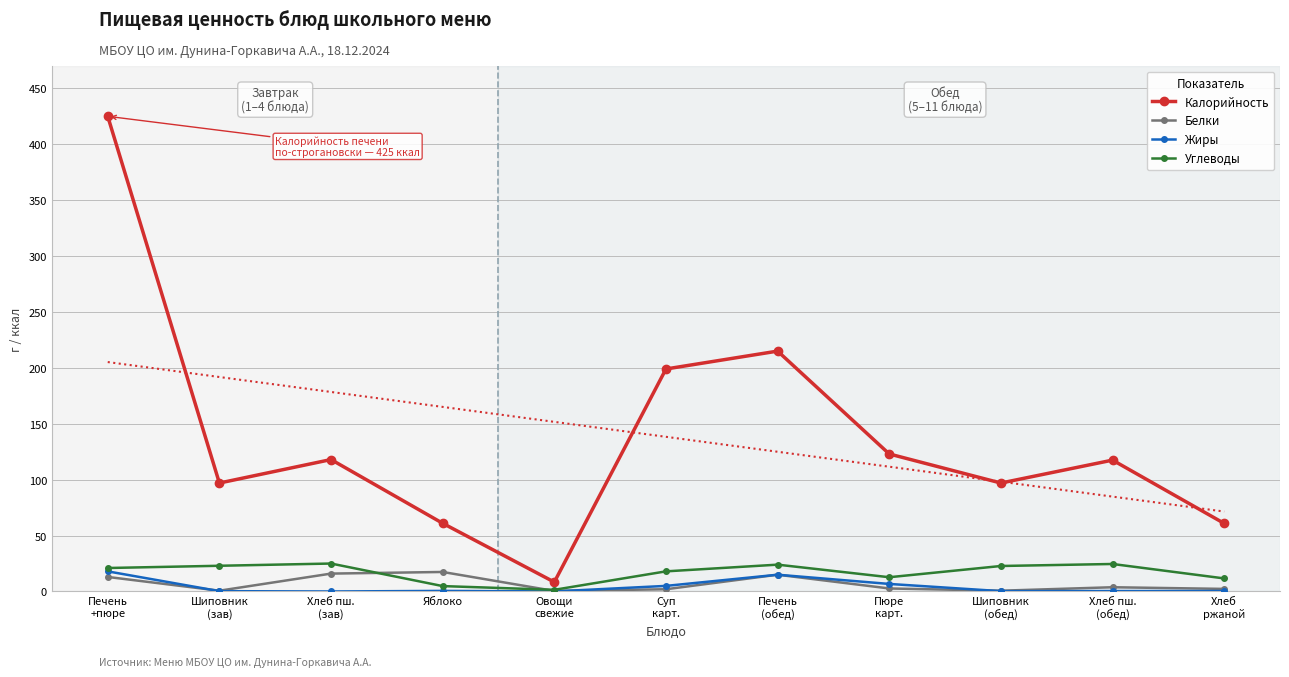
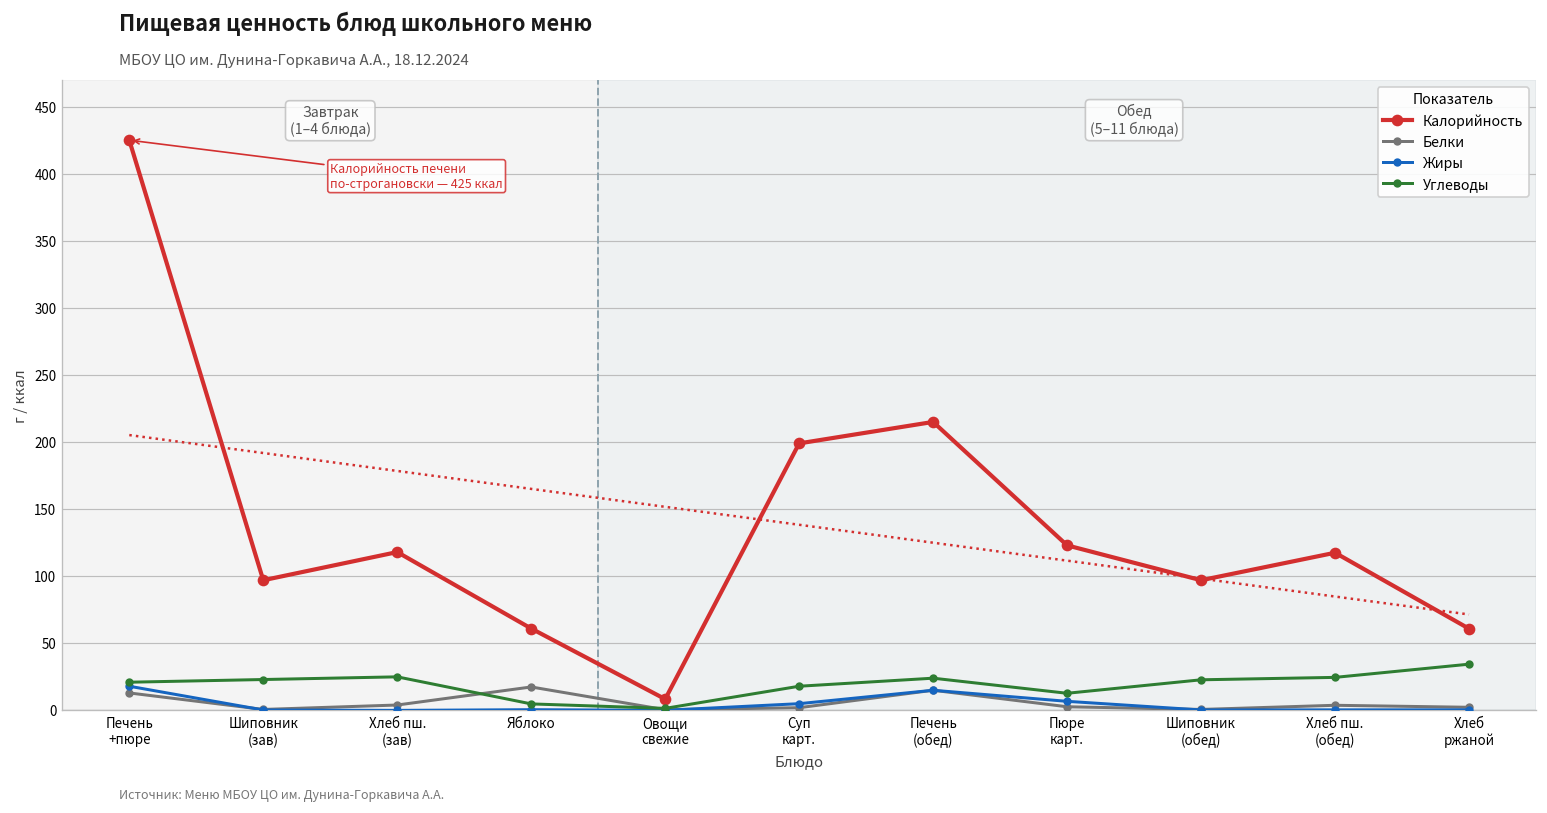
  {
    "Белки": {
      "Печень +пюре": 13,
-     "Хлеб пш. (зав)": 16,
+     "Хлеб пш. (зав)": 4,
      "Яблоко": 17,
      "Суп карт.": 2,
      "Пюре карт.": 3,
      "Хлеб пш. (обед)": 4
    },
    "Жиры": {
      "Печень +пюре": 18,
      "Хлеб пш. (зав)": 0,
      "Яблоко": 1,
      "Суп карт.": 5,
      "Пюре карт.": 7,
      "Хлеб пш. (обед)": 0
    },
    "Углеводы": {
      "Печень +пюре": 21,
      "Шиповник (зав)": 23,
      "Хлеб пш. (зав)": 25,
      "Яблоко": 5,
      "Суп карт.": 18,
      "Печень (обед)": 24,
      "Пюре карт.": 13,
      "Шиповник (обед)": 23,
      "Хлеб пш. (обед)": 25,
-     "Хлеб ржаной": 12
+     "Хлеб ржаной": 34
    }
  }
